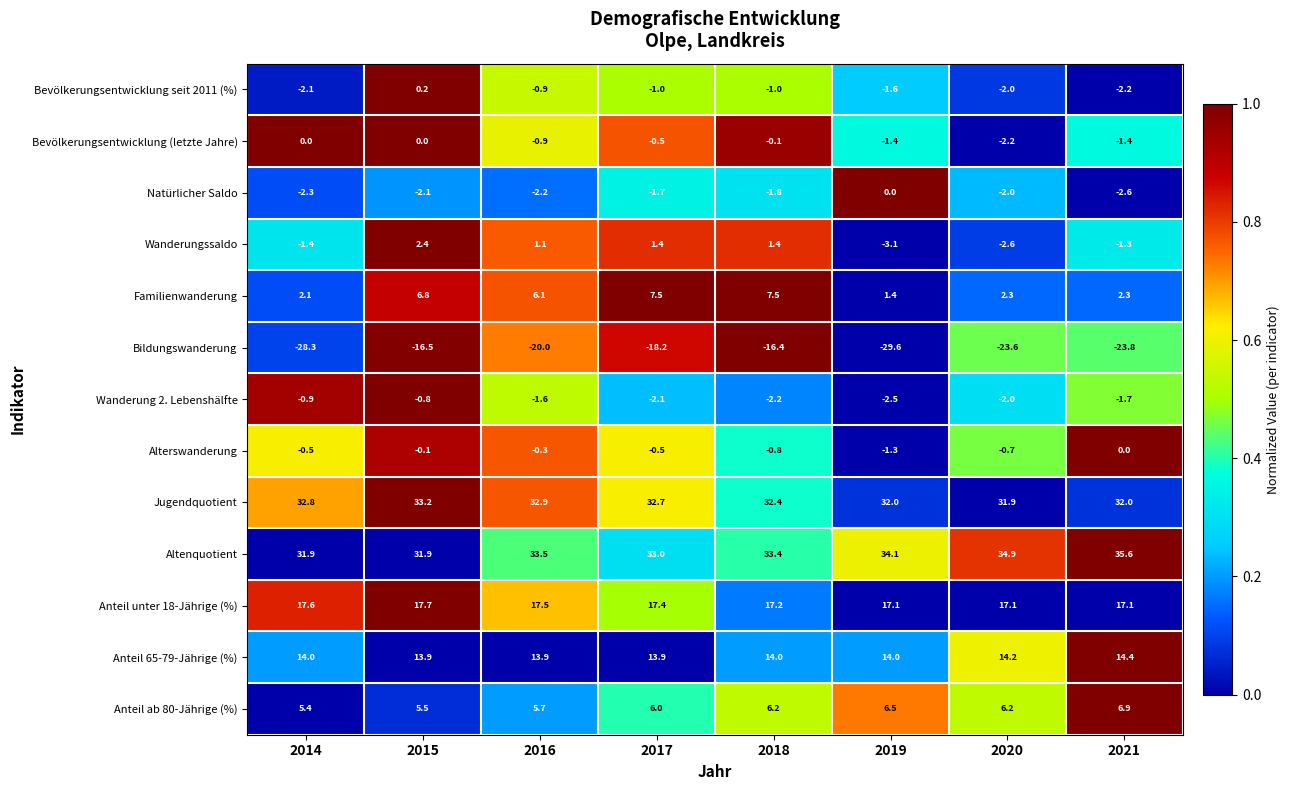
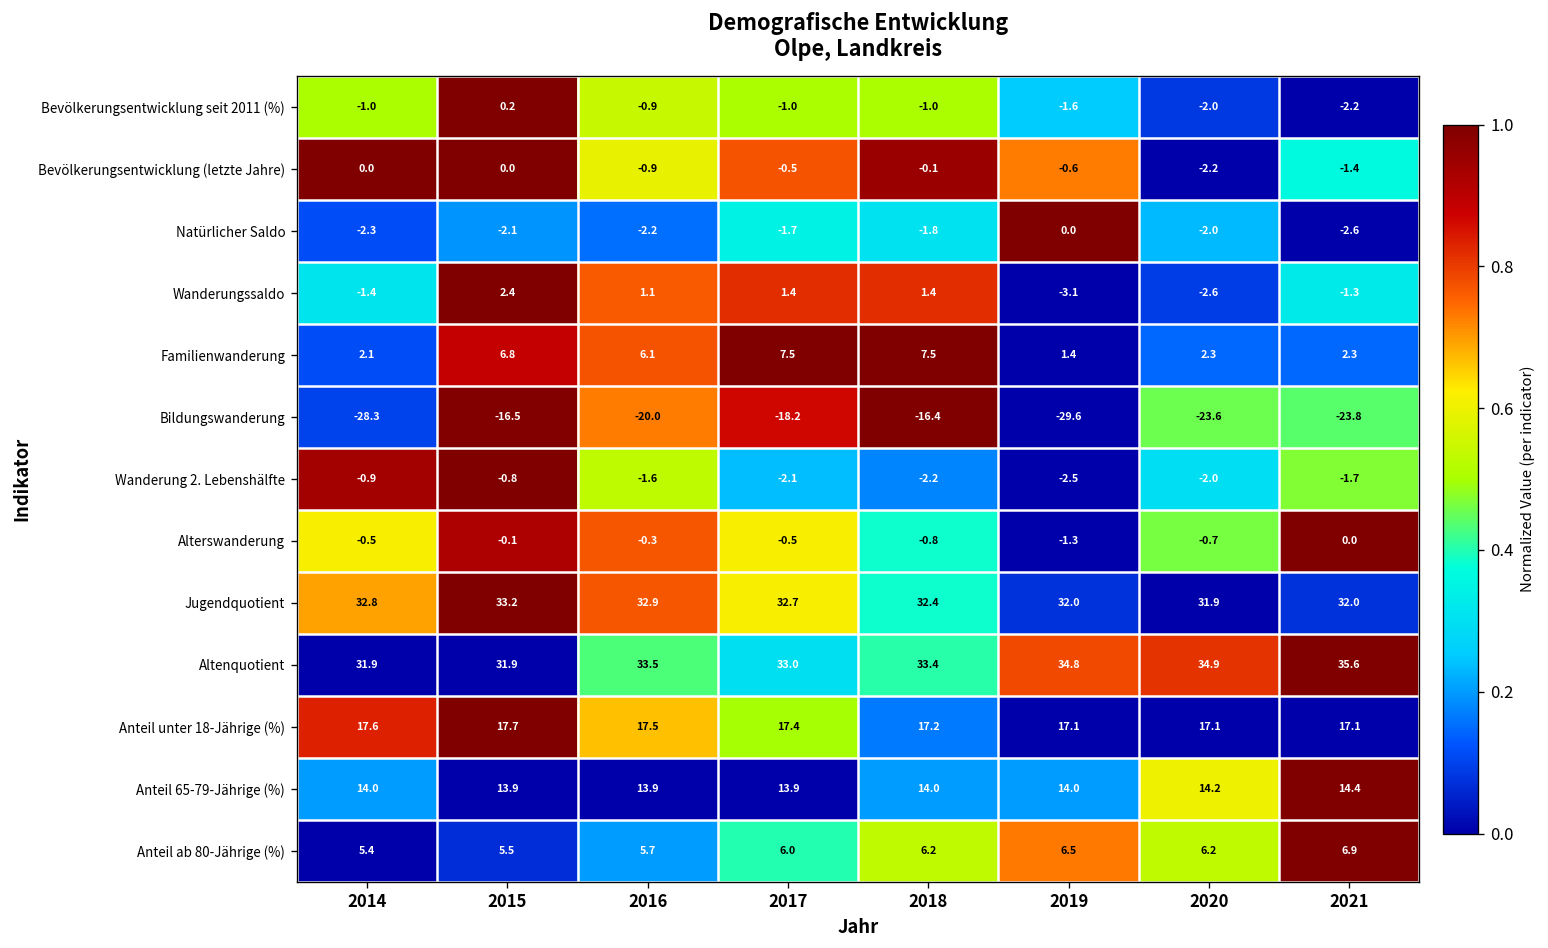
  {
    "Bevölkerungsentwicklung seit 2011 (%)": {
-     "2014": -2.1,
+     "2014": -1.0,
      "2015": 0.2,
      "2016": -0.9,
      "2017": -1.0,
      "2018": -1.0,
      "2019": -1.6,
      "2020": -2.0,
      "2021": -2.2
    },
    "Bevölkerungsentwicklung (letzte Jahre)": {
      "2014": 0.0,
      "2015": 0.0,
      "2016": -0.9,
      "2017": -0.5,
      "2018": -0.1,
-     "2019": -1.4,
+     "2019": -0.6,
      "2020": -2.2,
      "2021": -1.4
    },
    "Natürlicher Saldo": {
      "2014": -2.3,
      "2015": -2.1,
      "2016": -2.2,
      "2017": -1.7,
      "2018": -1.8,
      "2019": 0.0,
      "2020": -2.0,
      "2021": -2.6
    },
    "Wanderungssaldo": {
      "2014": -1.4,
      "2015": 2.4,
      "2016": 1.1,
      "2017": 1.4,
      "2018": 1.4,
      "2019": -3.1,
      "2020": -2.6,
      "2021": -1.3
    },
    "Familienwanderung": {
      "2014": 2.1,
      "2015": 6.8,
      "2016": 6.1,
      "2017": 7.5,
      "2018": 7.5,
      "2019": 1.4,
      "2020": 2.3,
      "2021": 2.3
    },
    "Bildungswanderung": {
      "2014": -28.3,
      "2015": -16.5,
      "2016": -20.0,
      "2017": -18.2,
      "2018": -16.4,
      "2019": -29.6,
      "2020": -23.6,
      "2021": -23.8
    },
    "Wanderung 2. Lebenshälfte": {
      "2014": -0.9,
      "2015": -0.8,
      "2016": -1.6,
      "2017": -2.1,
      "2018": -2.2,
      "2019": -2.5,
      "2020": -2.0,
      "2021": -1.7
    },
    "Alterswanderung": {
      "2014": -0.5,
      "2015": -0.1,
      "2016": -0.3,
      "2017": -0.5,
      "2018": -0.8,
      "2019": -1.3,
      "2020": -0.7,
      "2021": 0.0
    },
    "Jugendquotient": {
      "2014": 32.8,
      "2015": 33.2,
      "2016": 32.9,
      "2017": 32.7,
      "2018": 32.4,
      "2019": 32.0,
      "2020": 31.9,
      "2021": 32.0
    },
    "Altenquotient": {
      "2014": 31.9,
      "2015": 31.9,
      "2016": 33.5,
      "2017": 33.0,
      "2018": 33.4,
-     "2019": 34.1,
+     "2019": 34.8,
      "2020": 34.9,
      "2021": 35.6
    },
    "Anteil unter 18-Jährige (%)": {
      "2014": 17.6,
      "2015": 17.7,
      "2016": 17.5,
      "2017": 17.4,
      "2018": 17.2,
      "2019": 17.1,
      "2020": 17.1,
      "2021": 17.1
    },
    "Anteil 65-79-Jährige (%)": {
      "2014": 14.0,
      "2015": 13.9,
      "2016": 13.9,
      "2017": 13.9,
      "2018": 14.0,
      "2019": 14.0,
      "2020": 14.2,
      "2021": 14.4
    },
    "Anteil ab 80-Jährige (%)": {
      "2014": 5.4,
      "2015": 5.5,
      "2016": 5.7,
      "2017": 6.0,
      "2018": 6.2,
      "2019": 6.5,
      "2020": 6.2,
      "2021": 6.9
    }
  }
